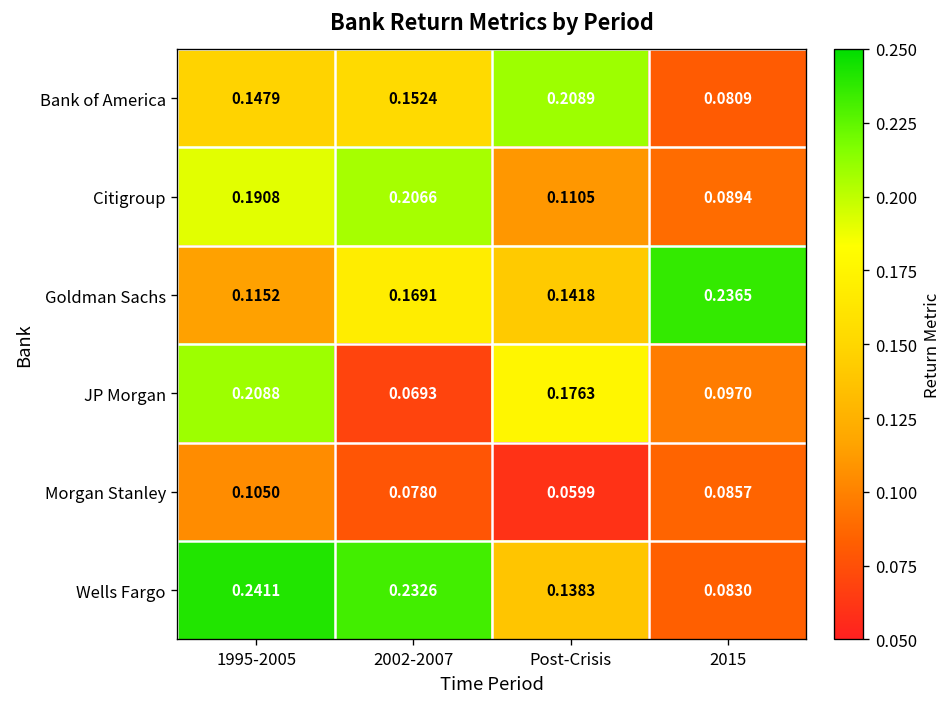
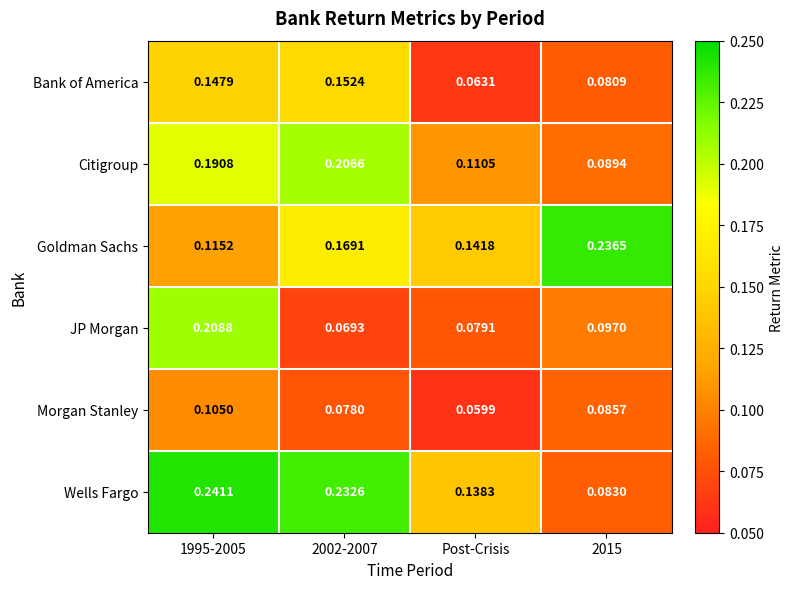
  {
    "Bank of America": {
      "1995-2005": 0.1479,
      "2002-2007": 0.1524,
-     "Post-Crisis": 0.2089,
+     "Post-Crisis": 0.0631,
      "2015": 0.0809
    },
    "Citigroup": {
      "1995-2005": 0.1908,
      "2002-2007": 0.2066,
      "Post-Crisis": 0.1105,
      "2015": 0.0894
    },
    "Goldman Sachs": {
      "1995-2005": 0.1152,
      "2002-2007": 0.1691,
      "Post-Crisis": 0.1418,
      "2015": 0.2365
    },
    "JP Morgan": {
      "1995-2005": 0.2088,
      "2002-2007": 0.0693,
-     "Post-Crisis": 0.1763,
+     "Post-Crisis": 0.0791,
      "2015": 0.0970
    },
    "Morgan Stanley": {
      "1995-2005": 0.1050,
      "2002-2007": 0.0780,
      "Post-Crisis": 0.0599,
      "2015": 0.0857
    },
    "Wells Fargo": {
      "1995-2005": 0.2411,
      "2002-2007": 0.2326,
      "Post-Crisis": 0.1383,
      "2015": 0.0830
    }
  }
